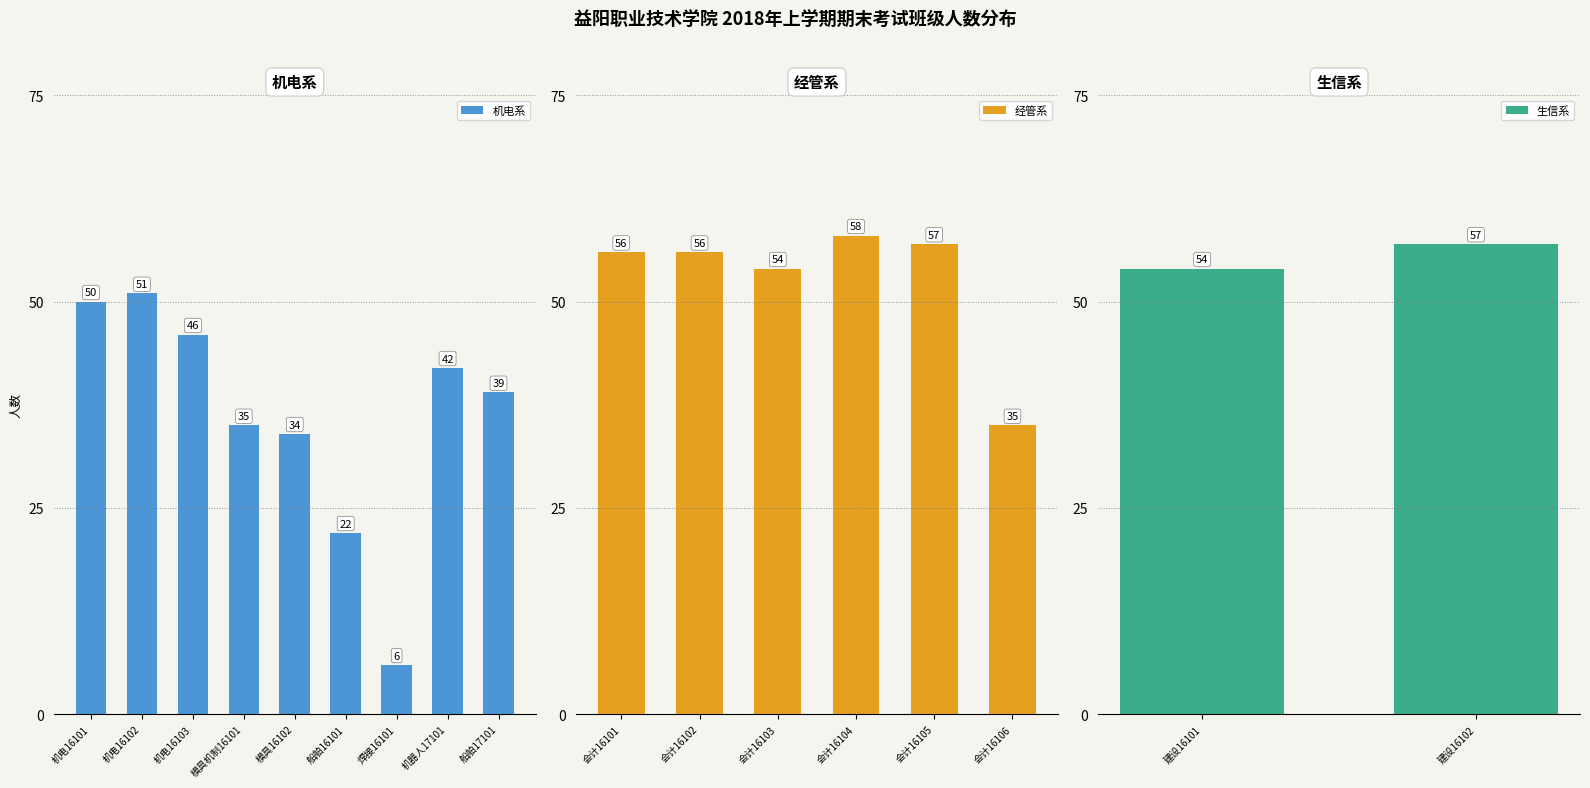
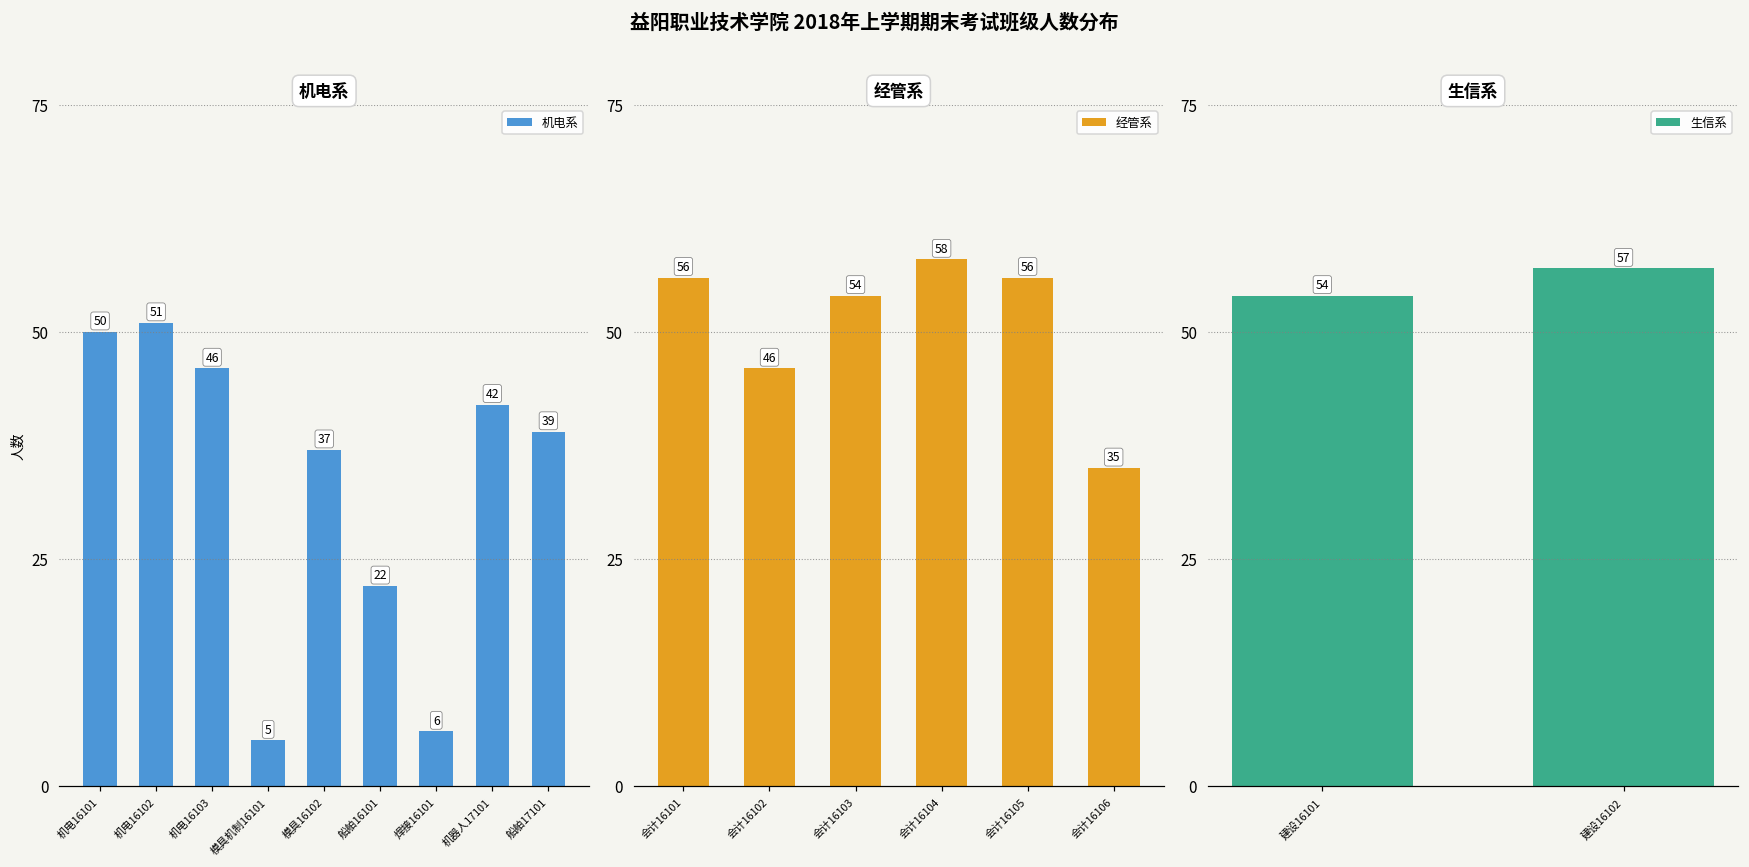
  {
    "机电系": {
-     "模具机制16101": 35,
-     "模具16102": 34
+     "模具机制16101": 5,
+     "模具16102": 37
    },
    "经管系": {
-     "会计16102": 56,
-     "会计16105": 57
+     "会计16102": 46,
+     "会计16105": 56
    }
  }
